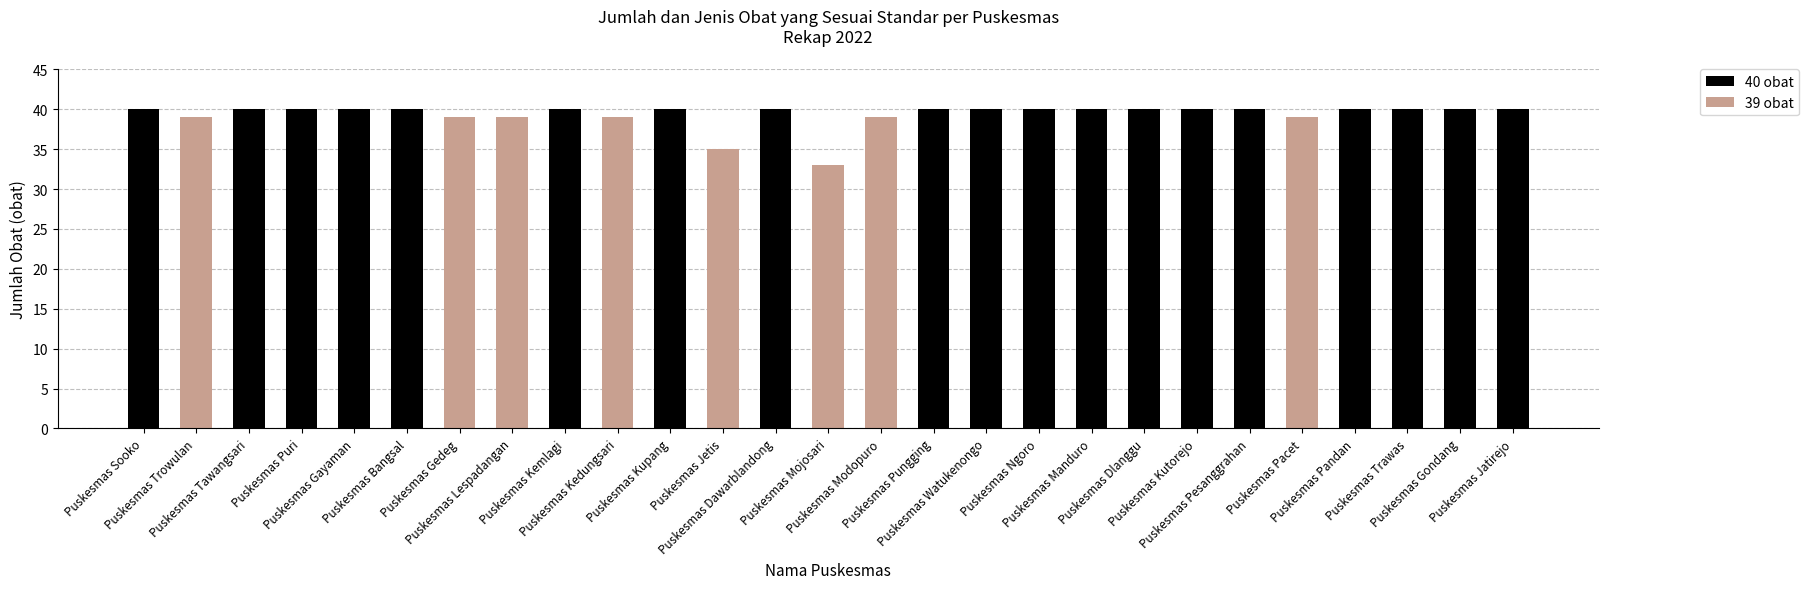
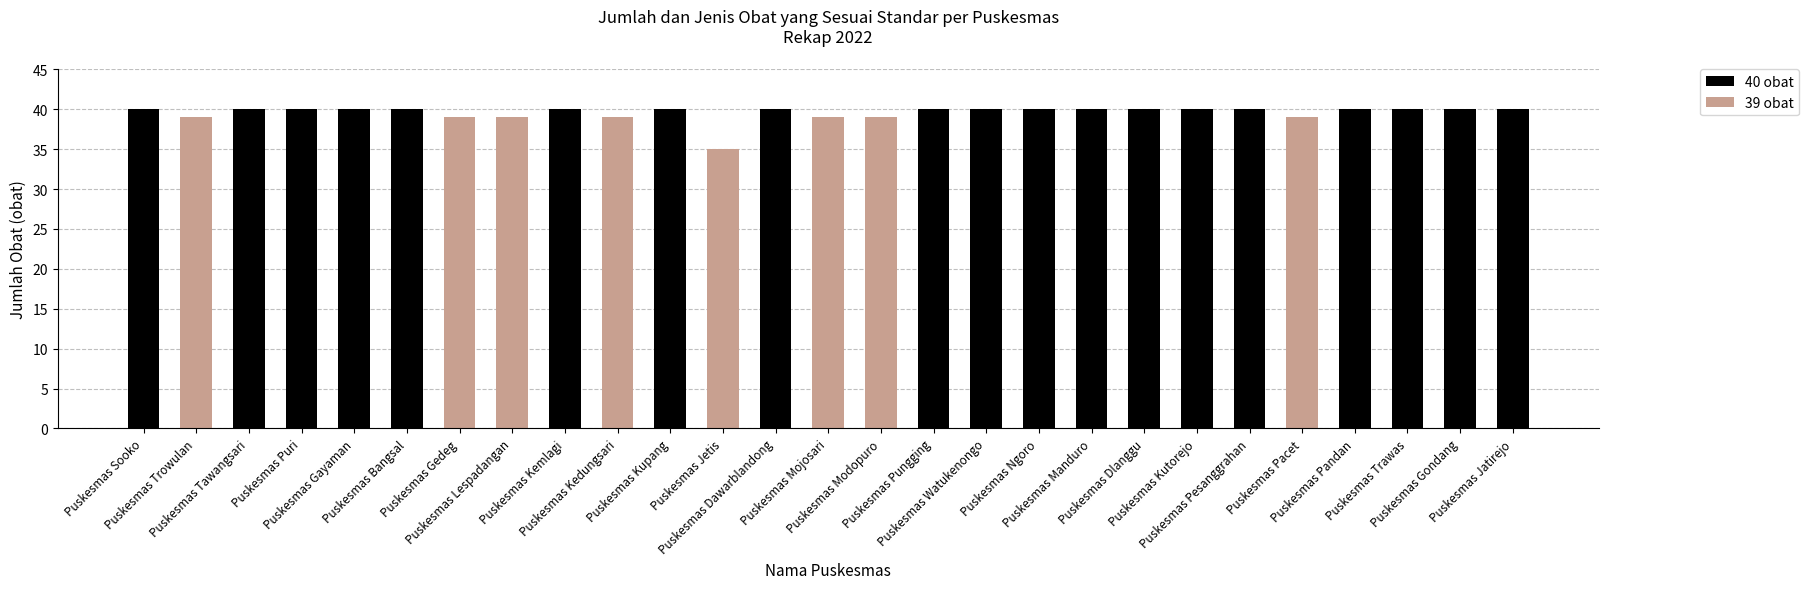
  {
    "Puskesmas Sooko": 40,
    "Puskesmas Trowulan": 39,
    "Puskesmas Tawangsari": 40,
    "Puskesmas Puri": 40,
    "Puskesmas Gayaman": 40,
    "Puskesmas Bangsal": 40,
    "Puskesmas Gedeg": 39,
    "Puskesmas Lespadangan": 39,
    "Puskesmas Kemlagi": 40,
    "Puskesmas Kedungsari": 39,
    "Puskesmas Kupang": 40,
    "Puskesmas Jetis": 35,
    "Puskesmas Dawarblandong": 40,
-   "Puskesmas Mojosari": 33,
+   "Puskesmas Mojosari": 39,
    "Puskesmas Modopuro": 39,
    "Puskesmas Pungging": 40,
    "Puskesmas Watukenongo": 40,
    "Puskesmas Ngoro": 40,
    "Puskesmas Manduro": 40,
    "Puskesmas Dlanggu": 40,
    "Puskesmas Kutorejo": 40,
    "Puskesmas Pesanggrahan": 40,
    "Puskesmas Pacet": 39,
    "Puskesmas Pandan": 40,
    "Puskesmas Trawas": 40,
    "Puskesmas Gondang": 40,
    "Puskesmas Jatirejo": 40
  }
